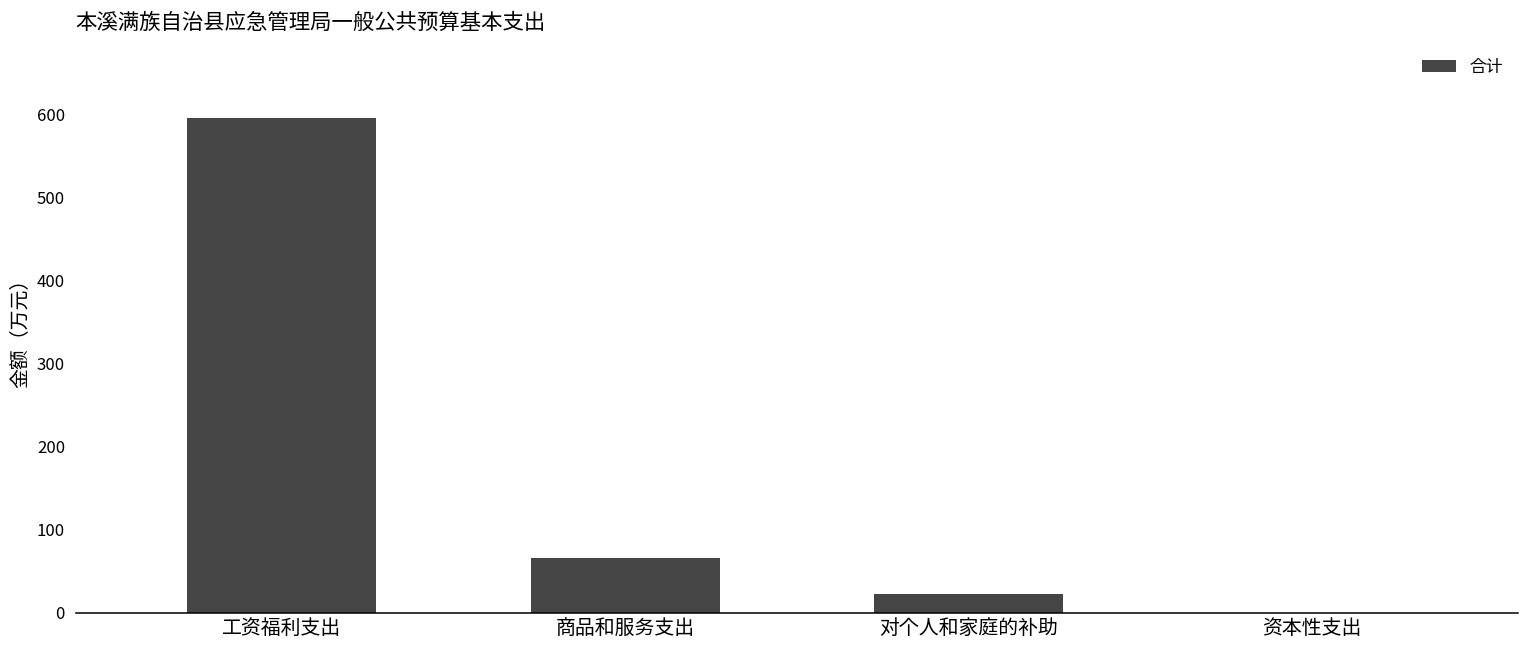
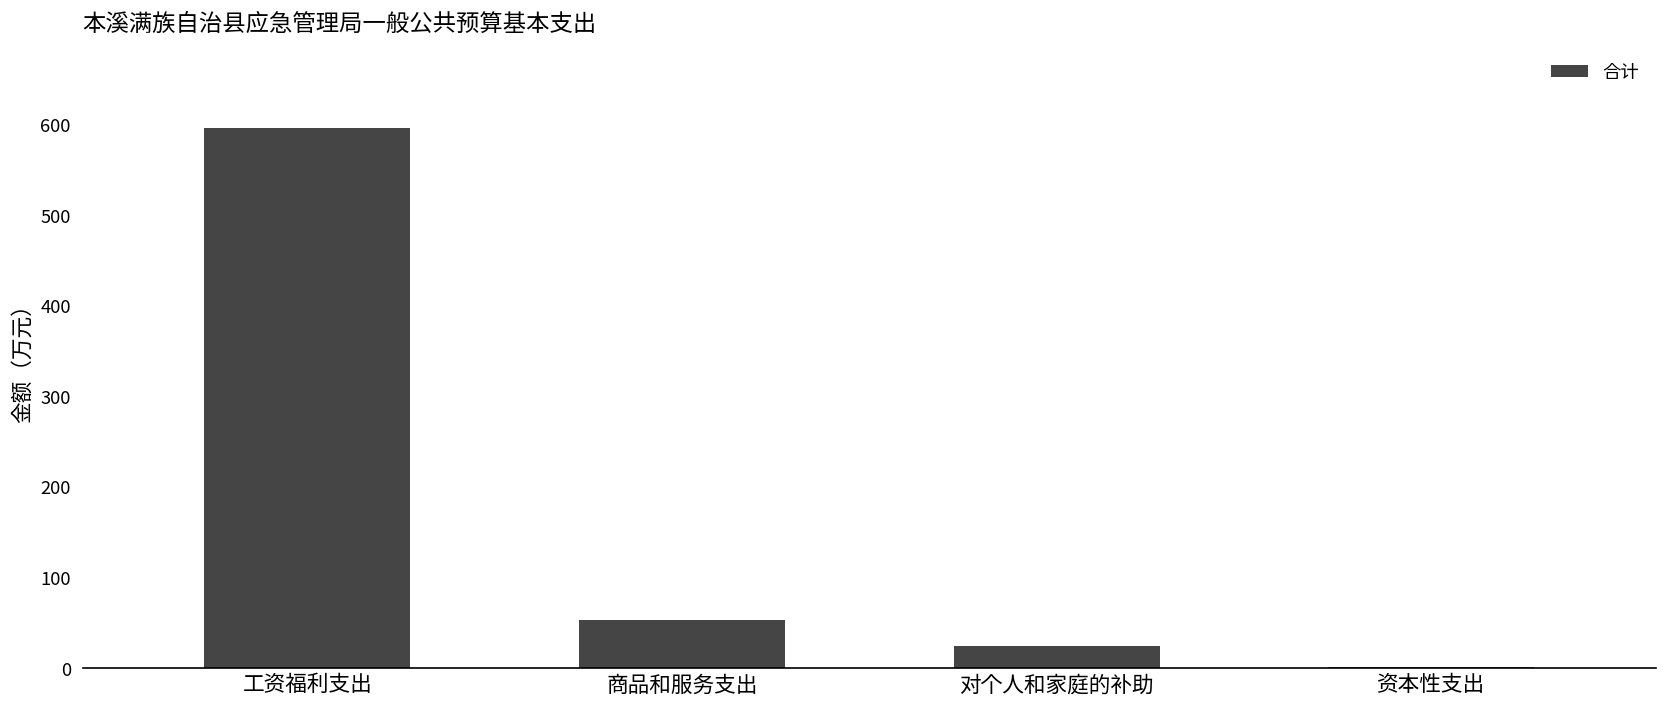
  {
    "工资福利支出": 600,
-   "商品和服务支出": 70,
+   "商品和服务支出": 50,
    "对个人和家庭的补助": 20
  }
